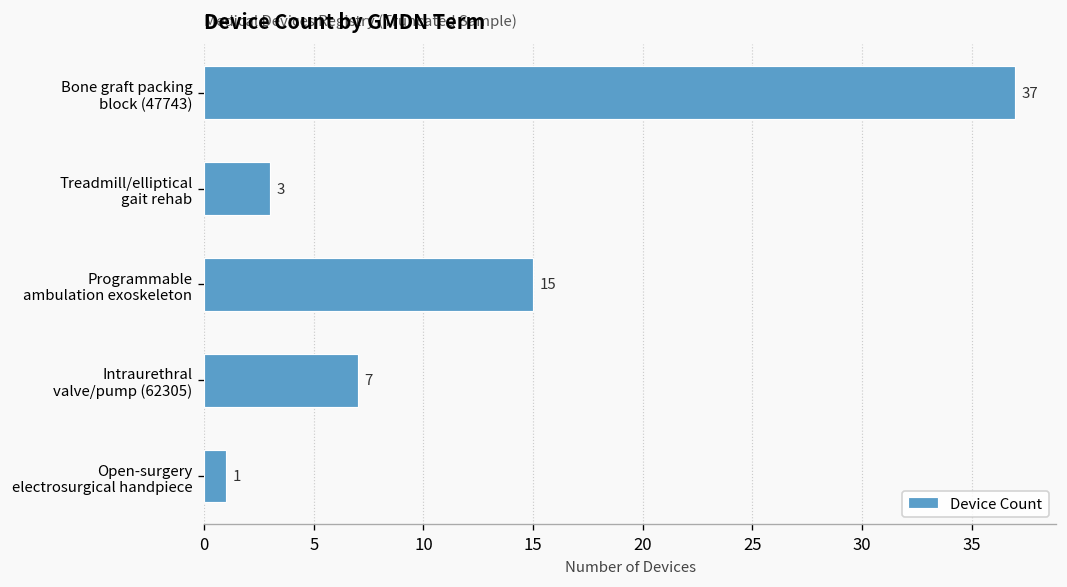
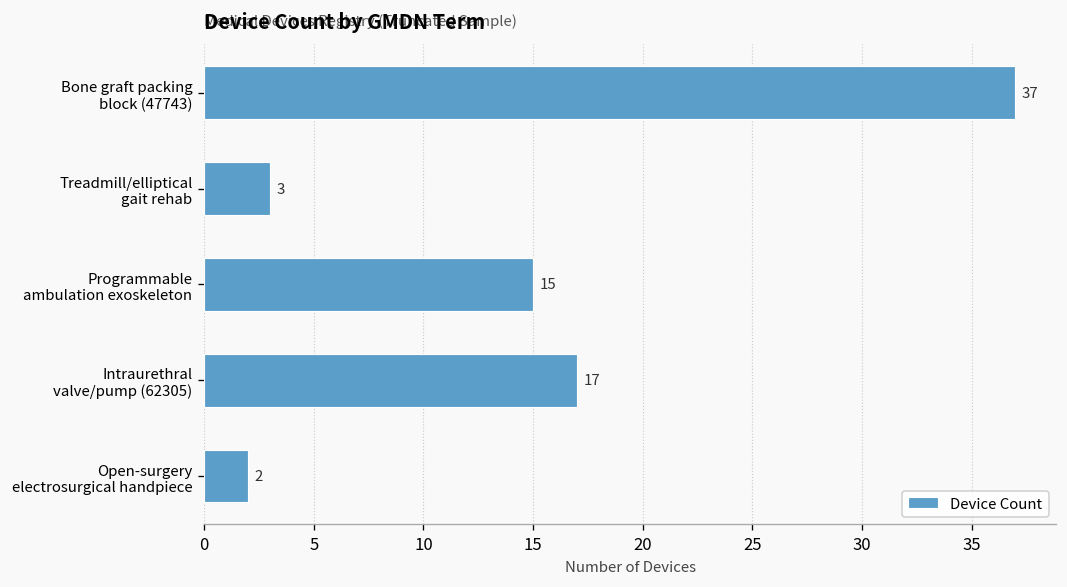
  {
    "Bone graft packing block (47743)": 37,
    "Treadmill/elliptical gait rehab": 3,
    "Programmable ambulation exoskeleton": 15,
-   "Intraurethral valve/pump (62305)": 7,
-   "Open-surgery electrosurgical handpiece": 1
+   "Intraurethral valve/pump (62305)": 17,
+   "Open-surgery electrosurgical handpiece": 2
  }
